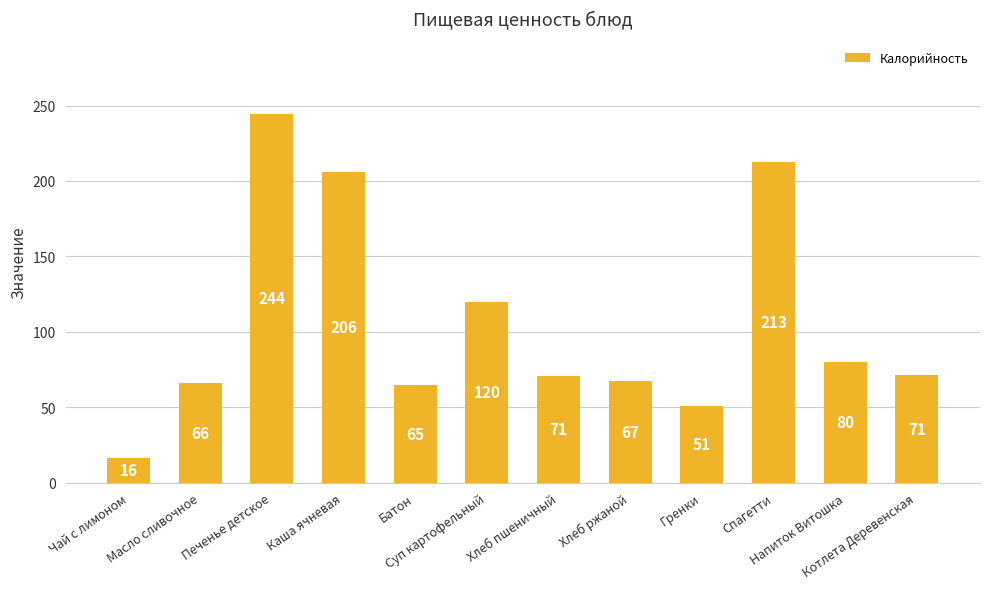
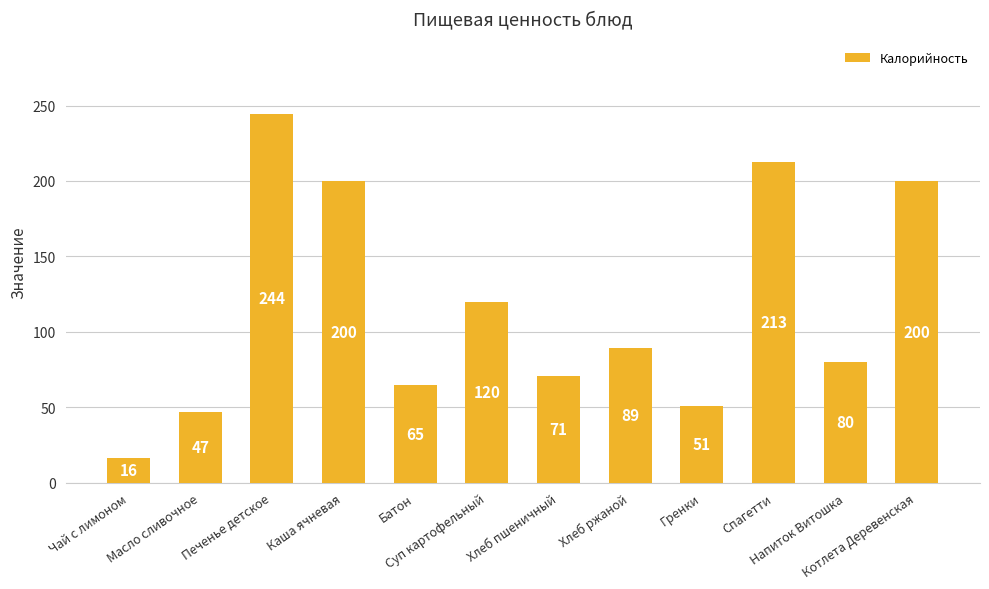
  {
    "Чай с лимоном": 16,
-   "Масло сливочное": 66,
+   "Масло сливочное": 47,
    "Печенье детское": 244,
-   "Каша ячневая": 206,
+   "Каша ячневая": 200,
    "Батон": 65,
    "Суп картофельный": 120,
    "Хлеб пшеничный": 71,
-   "Хлеб ржаной": 67,
+   "Хлеб ржаной": 89,
    "Гренки": 51,
    "Спагетти": 213,
    "Напиток Витошка": 80,
-   "Котлета Деревенская": 71
+   "Котлета Деревенская": 200
  }
